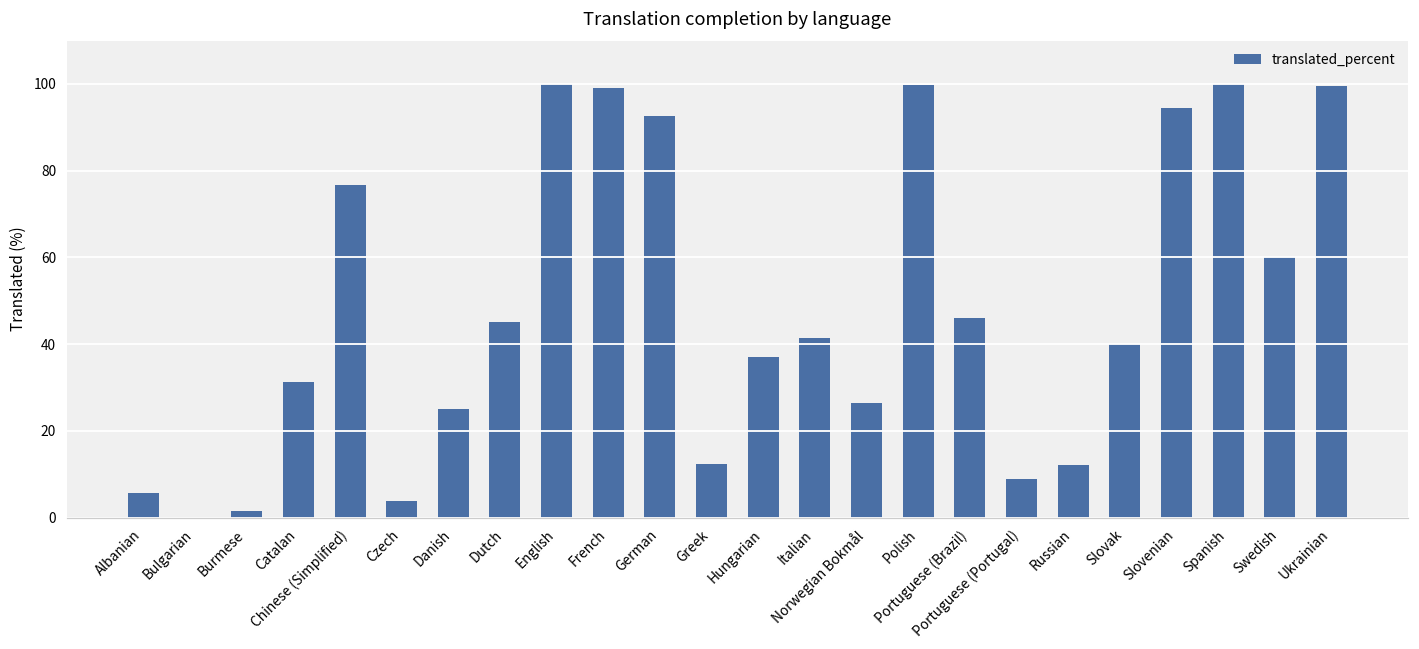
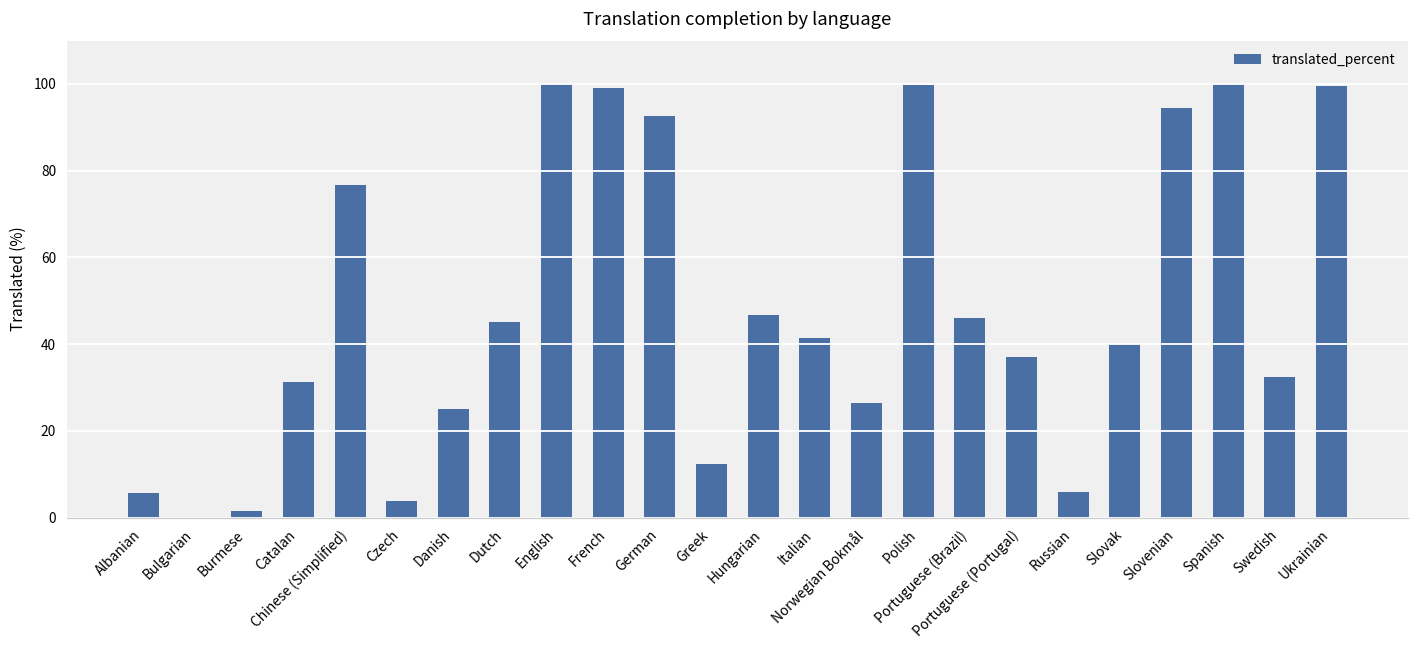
  {
    "Albanian": 6,
    "Bulgarian": 0,
    "Burmese": 1,
    "Catalan": 31,
    "Chinese (Simplified)": 77,
    "Czech": 4,
    "Danish": 25,
    "Dutch": 45,
    "English": 100,
    "French": 99,
    "German": 93,
    "Greek": 12,
-   "Hungarian": 37,
+   "Hungarian": 47,
    "Italian": 42,
    "Norwegian Bokmål": 26,
    "Polish": 100,
    "Portuguese (Brazil)": 46,
-   "Portuguese (Portugal)": 9,
-   "Russian": 12,
+   "Portuguese (Portugal)": 37,
+   "Russian": 6,
    "Slovak": 40,
    "Slovenian": 95,
    "Spanish": 100,
-   "Swedish": 60,
+   "Swedish": 32,
    "Ukrainian": 100
  }
